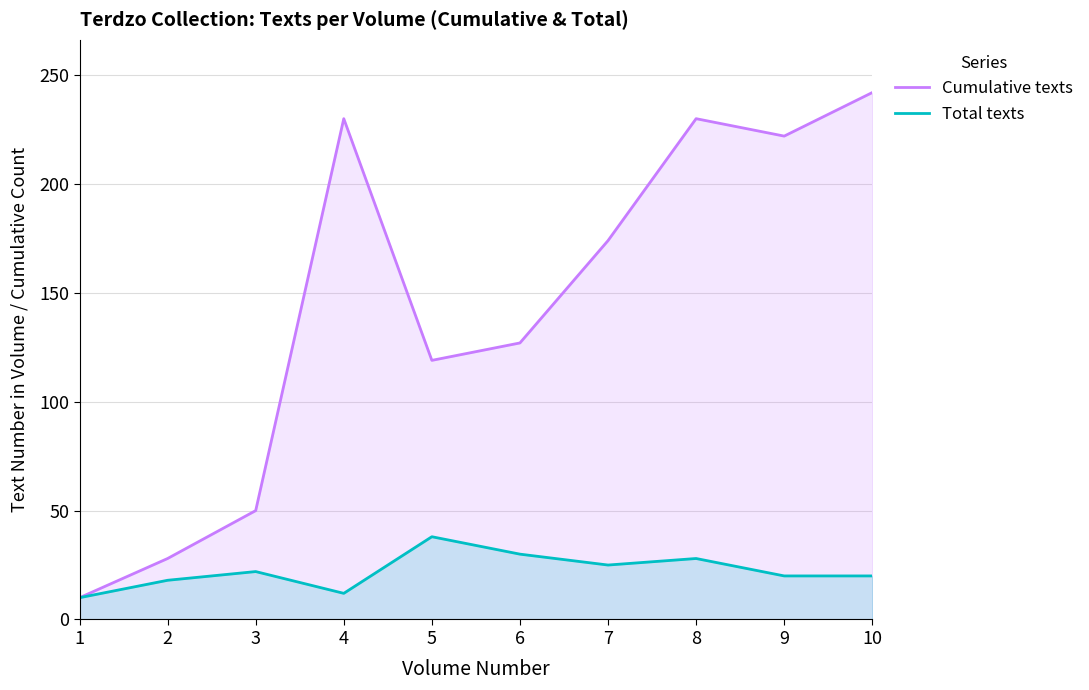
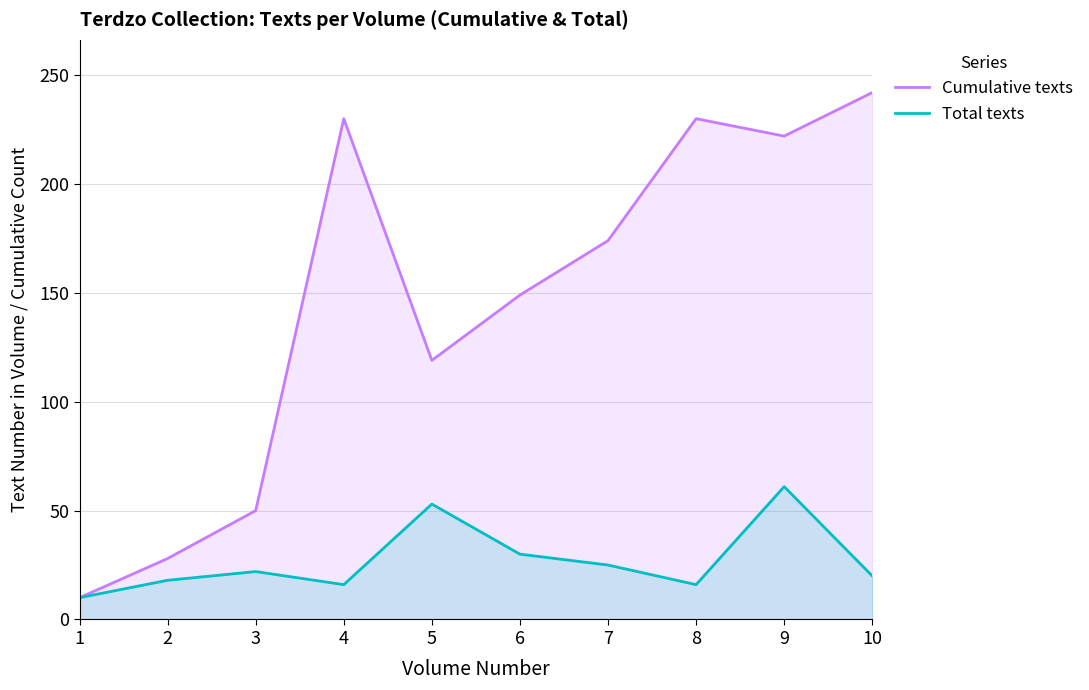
  {
    "Cumulative texts": {
      "2": 28,
      "3": 50,
      "4": 230,
      "5": 119,
-     "6": 127,
+     "6": 149,
      "7": 174,
      "8": 230,
      "9": 222,
      "10": 242
    },
    "Total texts": {
      "2": 18,
      "3": 22,
-     "4": 12,
-     "5": 38,
+     "4": 16,
+     "5": 53,
      "6": 30,
      "7": 25,
-     "8": 28,
-     "9": 20,
+     "8": 16,
+     "9": 61,
      "10": 20
    }
  }
